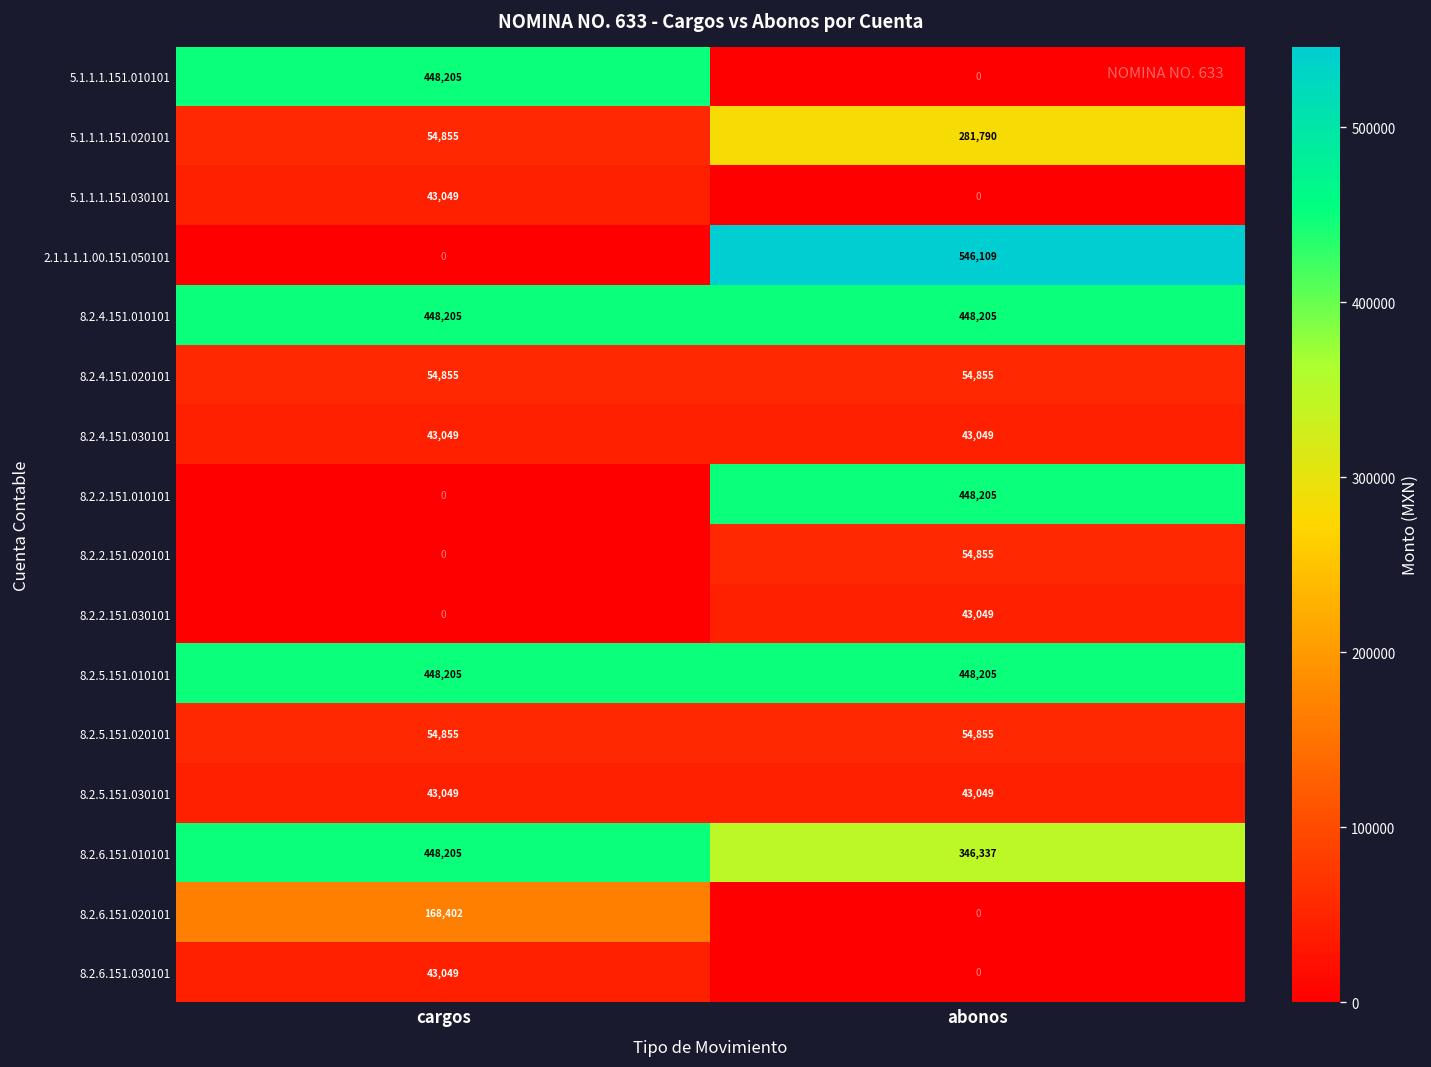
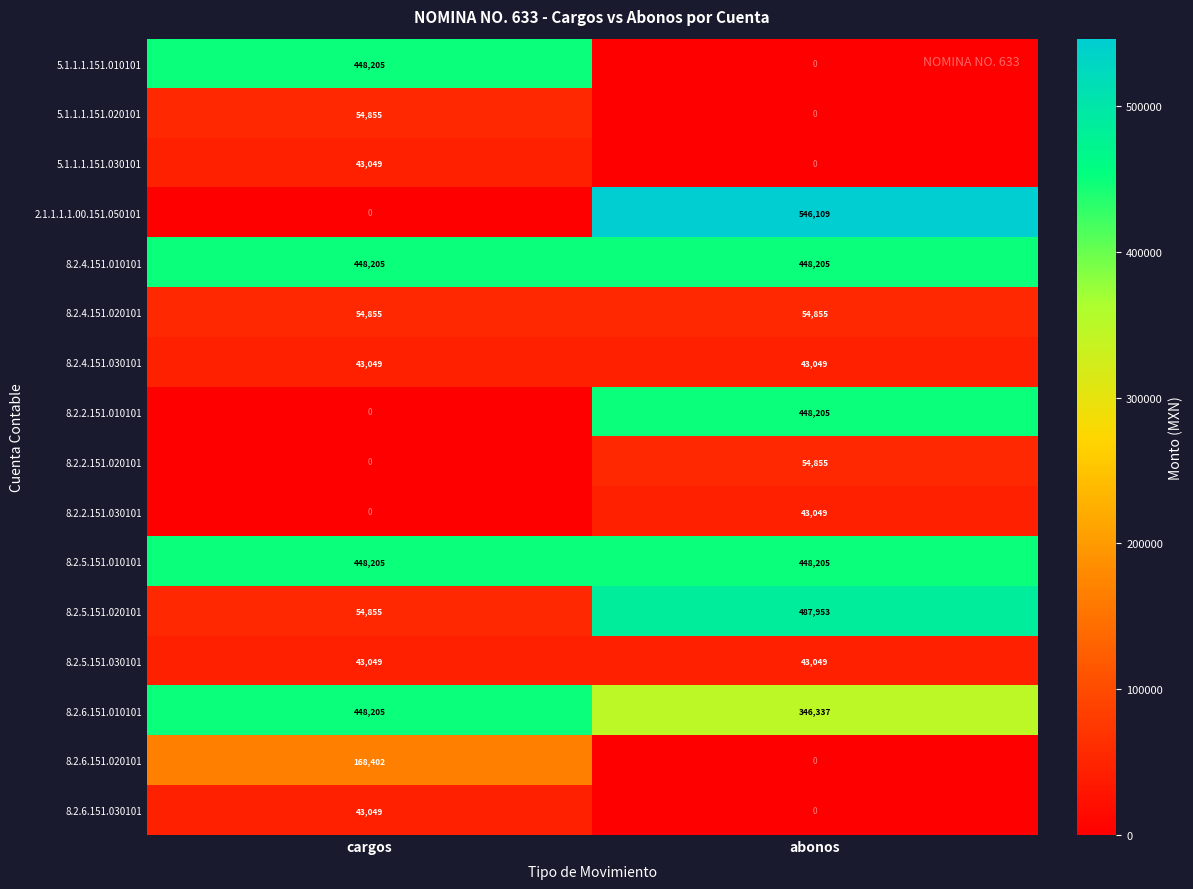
  {
    "5.1.1.1.151.010101": {
      "cargos": "448,205"
    },
    "5.1.1.1.151.020101": {
      "cargos": "54,855",
-     "abonos": "281,790"
+     "abonos": "0"
    },
    "5.1.1.1.151.030101": {
      "cargos": "43,049",
      "abonos": "0"
    },
    "2.1.1.1.1.00.151.050101": {
      "cargos": "0",
      "abonos": "546,109"
    },
    "8.2.4.151.010101": {
      "cargos": "448,205",
      "abonos": "448,205"
    },
    "8.2.4.151.020101": {
      "cargos": "54,855",
      "abonos": "54,855"
    },
    "8.2.4.151.030101": {
      "cargos": "43,049",
      "abonos": "43,049"
    },
    "8.2.2.151.010101": {
      "cargos": "0",
      "abonos": "448,205"
    },
    "8.2.2.151.020101": {
      "cargos": "0",
      "abonos": "54,855"
    },
    "8.2.2.151.030101": {
      "cargos": "0",
      "abonos": "43,049"
    },
    "8.2.5.151.010101": {
      "cargos": "448,205",
      "abonos": "448,205"
    },
    "8.2.5.151.020101": {
      "cargos": "54,855",
-     "abonos": "54,855"
+     "abonos": "487,953"
    },
    "8.2.5.151.030101": {
      "cargos": "43,049",
      "abonos": "43,049"
    },
    "8.2.6.151.010101": {
      "cargos": "448,205",
      "abonos": "346,337"
    },
    "8.2.6.151.020101": {
      "cargos": "168,402",
      "abonos": "0"
    },
    "8.2.6.151.030101": {
      "cargos": "43,049",
      "abonos": "0"
    }
  }
